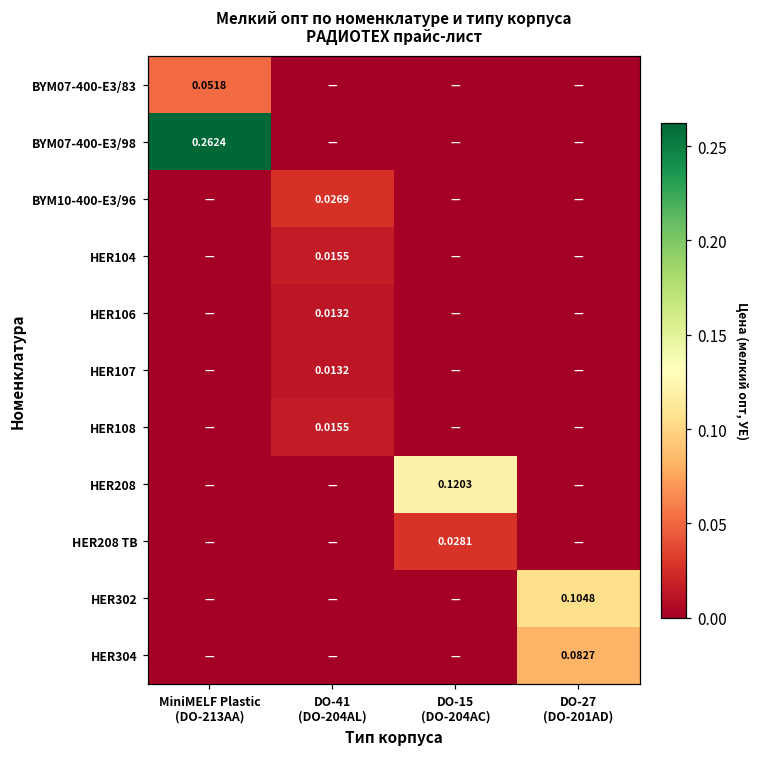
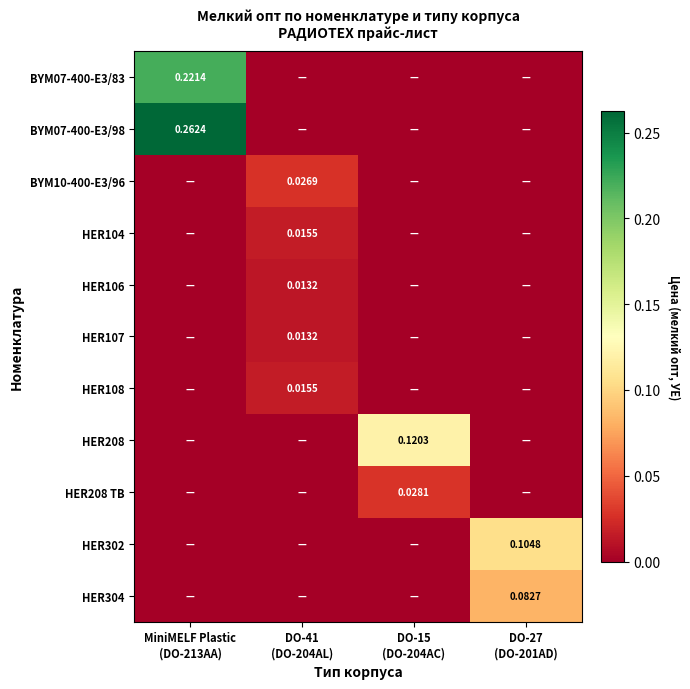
  {
    "BYM07-400-E3/83": {
-     "MiniMELF Plastic (DO-213AA)": 0.0518
+     "MiniMELF Plastic (DO-213AA)": 0.2214
    },
    "BYM07-400-E3/98": {
      "MiniMELF Plastic (DO-213AA)": 0.2624
    },
    "BYM10-400-E3/96": {
      "DO-41 (DO-204AL)": 0.0269
    },
    "HER104": {
      "DO-41 (DO-204AL)": 0.0155
    },
    "HER106": {
      "DO-41 (DO-204AL)": 0.0132
    },
    "HER107": {
      "DO-41 (DO-204AL)": 0.0132
    },
    "HER108": {
      "DO-41 (DO-204AL)": 0.0155
    },
    "HER208": {
      "DO-15 (DO-204AC)": 0.1203
    },
    "HER208 TB": {
      "DO-15 (DO-204AC)": 0.0281
    },
    "HER302": {
      "DO-27 (DO-201AD)": 0.1048
    },
    "HER304": {
      "DO-27 (DO-201AD)": 0.0827
    }
  }
